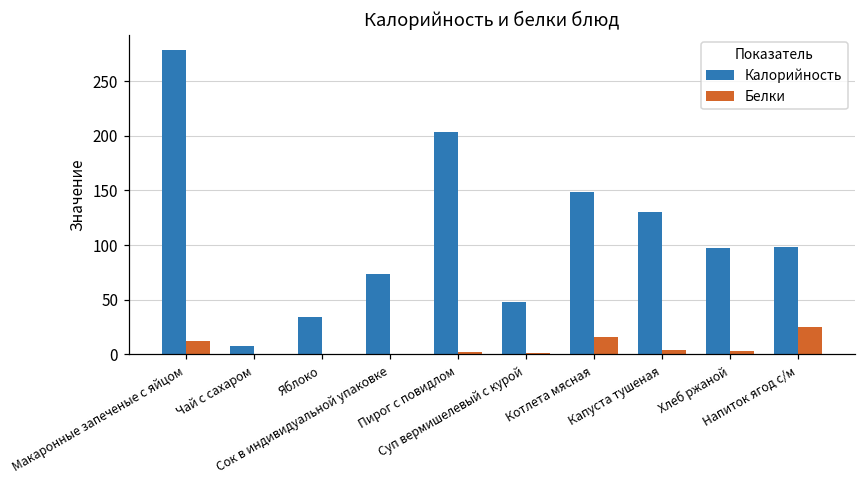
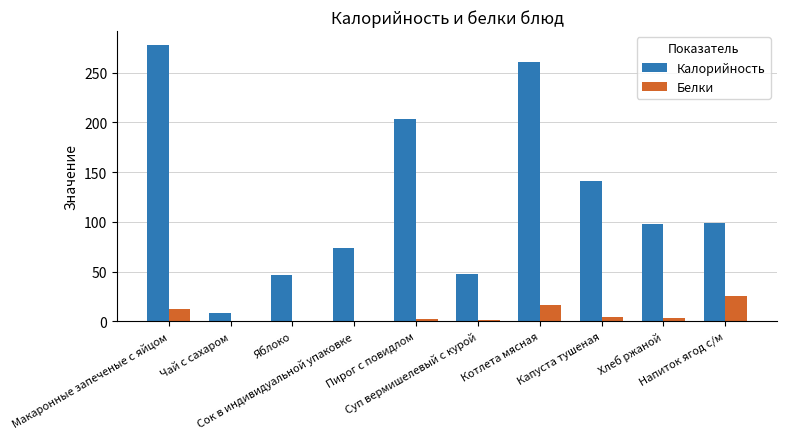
  {
    "Калорийность": {
      "Макаронные запеченые с яйцом": 280,
      "Чай с сахаром": 10,
-     "Яблоко": 30,
+     "Яблоко": 50,
      "Сок в индивидуальной упаковке": 70,
      "Пирог с повидлом": 200,
      "Суп вермишелевый с курой": 50,
-     "Котлета мясная": 150,
-     "Капуста тушеная": 130,
+     "Котлета мясная": 260,
+     "Капуста тушеная": 140,
      "Хлеб ржаной": 100,
      "Напиток ягод с/м": 100
    },
    "Белки": {
      "Макаронные запеченые с яйцом": 10,
      "Чай с сахаром": 0,
      "Яблоко": 0,
      "Сок в индивидуальной упаковке": 0,
      "Котлета мясная": 20,
      "Капуста тушеная": 0,
      "Хлеб ржаной": 0,
      "Напиток ягод с/м": 30
    }
  }
